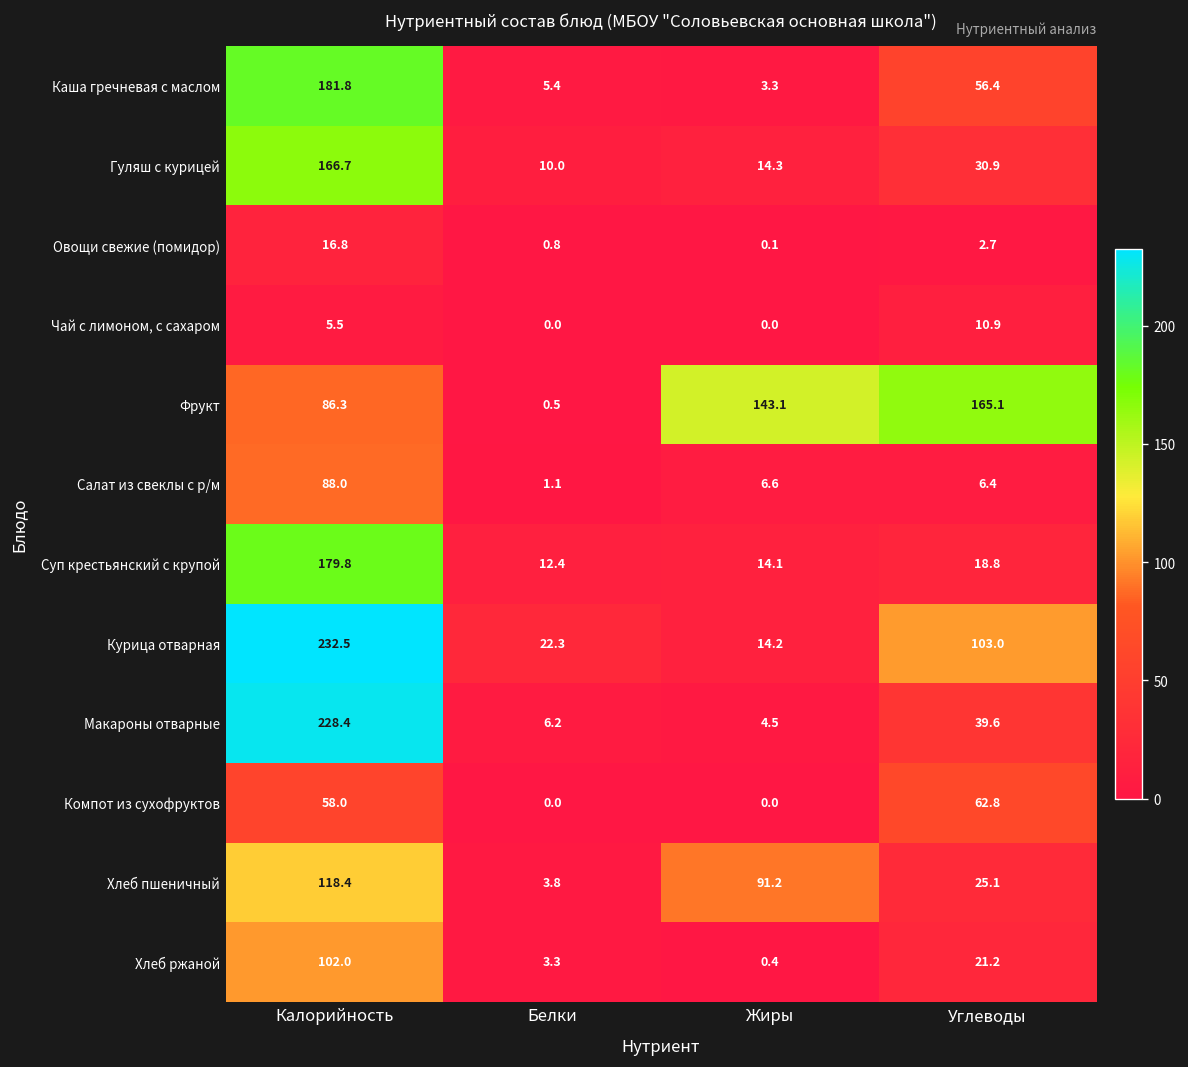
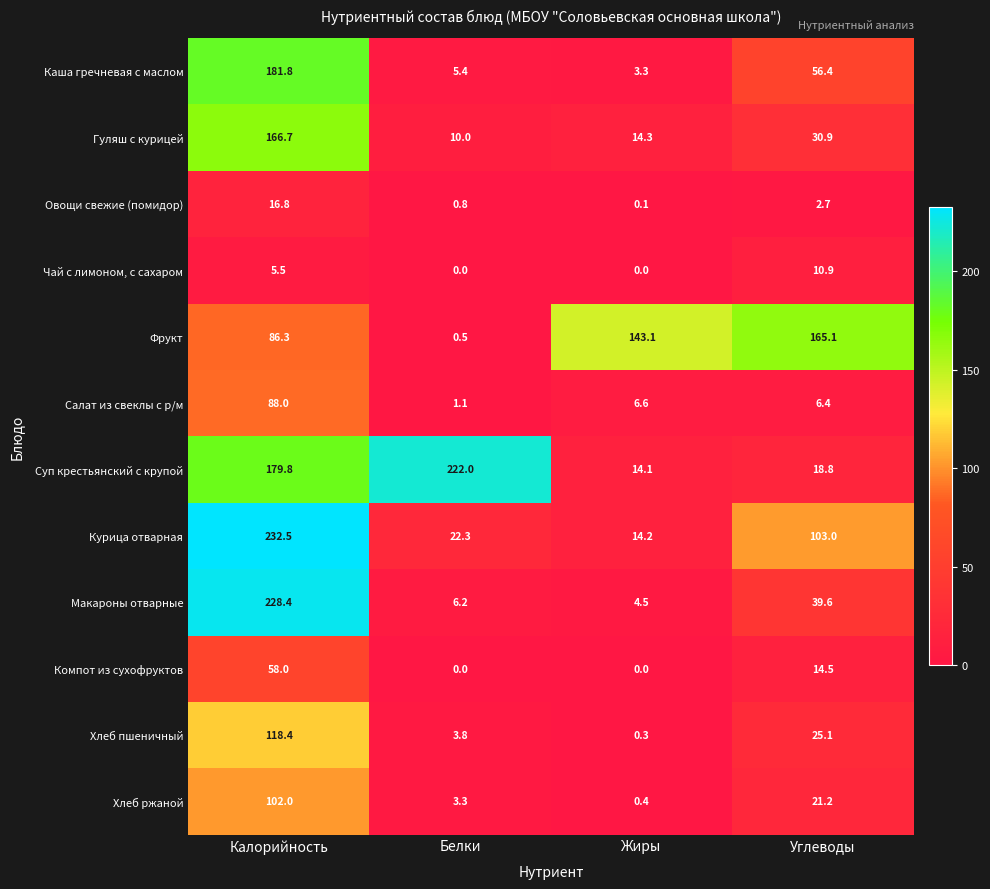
  {
    "Каша гречневая с маслом": {
      "Калорийность": 181.8,
      "Белки": 5.4,
      "Жиры": 3.3,
      "Углеводы": 56.4
    },
    "Гуляш с курицей": {
      "Калорийность": 166.7,
      "Белки": 10.0,
      "Жиры": 14.3,
      "Углеводы": 30.9
    },
    "Овощи свежие (помидор)": {
      "Калорийность": 16.8,
      "Белки": 0.8,
      "Жиры": 0.1,
      "Углеводы": 2.7
    },
    "Чай с лимоном, с сахаром": {
      "Калорийность": 5.5,
      "Белки": 0.0,
      "Жиры": 0.0,
      "Углеводы": 10.9
    },
    "Фрукт": {
      "Калорийность": 86.3,
      "Белки": 0.5,
      "Жиры": 143.1,
      "Углеводы": 165.1
    },
    "Салат из свеклы с р/м": {
      "Калорийность": 88.0,
      "Белки": 1.1,
      "Жиры": 6.6,
      "Углеводы": 6.4
    },
    "Суп крестьянский с крупой": {
      "Калорийность": 179.8,
-     "Белки": 12.4,
+     "Белки": 222.0,
      "Жиры": 14.1,
      "Углеводы": 18.8
    },
    "Курица отварная": {
      "Калорийность": 232.5,
      "Белки": 22.3,
      "Жиры": 14.2,
      "Углеводы": 103.0
    },
    "Макароны отварные": {
      "Калорийность": 228.4,
      "Белки": 6.2,
      "Жиры": 4.5,
      "Углеводы": 39.6
    },
    "Компот из сухофруктов": {
      "Калорийность": 58.0,
      "Белки": 0.0,
      "Жиры": 0.0,
-     "Углеводы": 62.8
+     "Углеводы": 14.5
    },
    "Хлеб пшеничный": {
      "Калорийность": 118.4,
      "Белки": 3.8,
-     "Жиры": 91.2,
+     "Жиры": 0.3,
      "Углеводы": 25.1
    },
    "Хлеб ржаной": {
      "Калорийность": 102.0,
      "Белки": 3.3,
      "Жиры": 0.4,
      "Углеводы": 21.2
    }
  }
